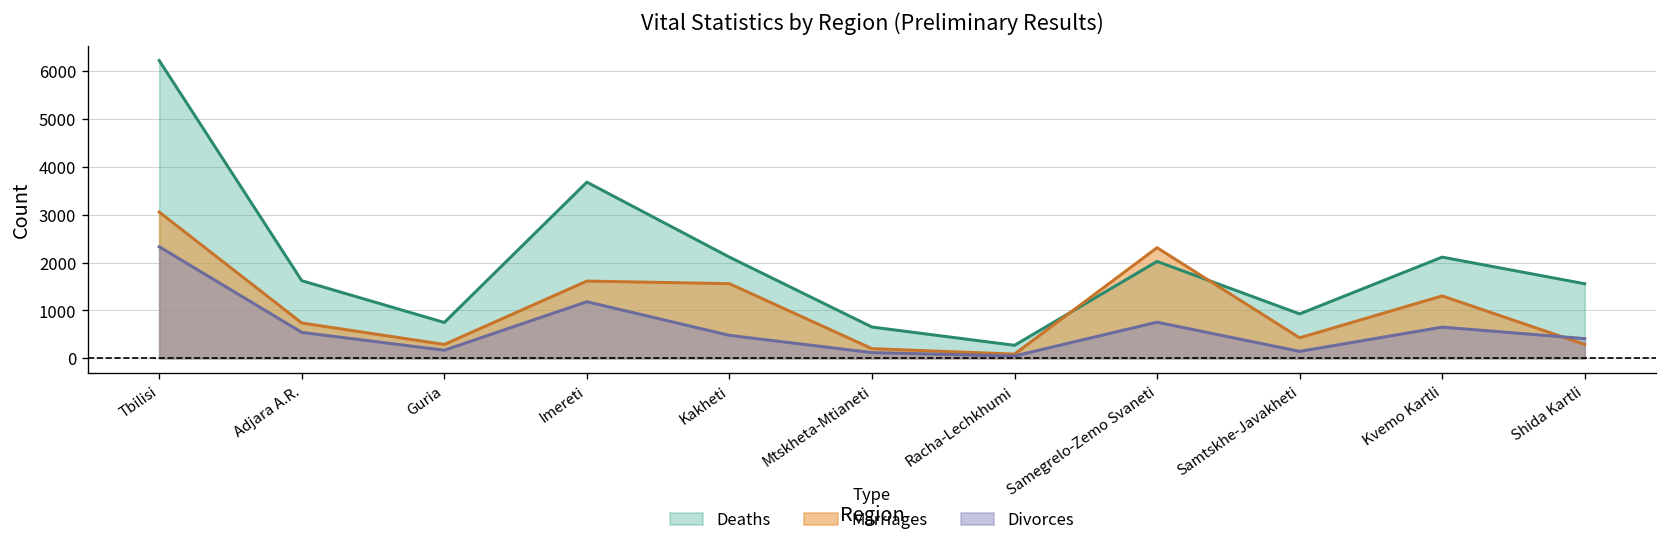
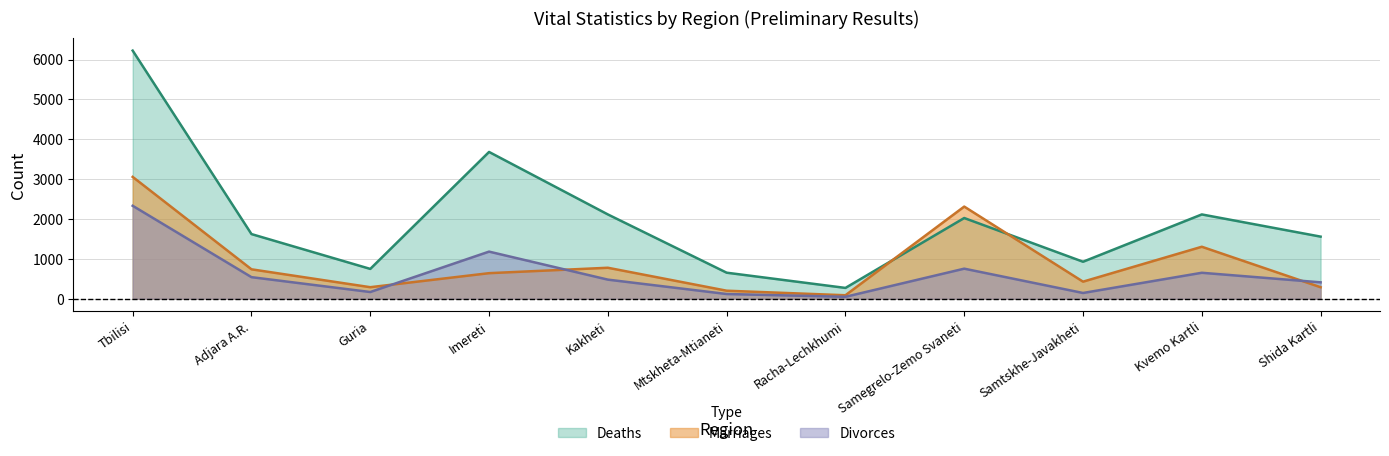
  {
    "Marriages": {
      "Tbilisi": 3100,
      "Adjara A.R.": 700,
      "Guria": 300,
-     "Imereti": 1600,
-     "Kakheti": 1600,
+     "Imereti": 600,
+     "Kakheti": 800,
      "Mtskheta-Mtianeti": 200,
      "Samegrelo-Zemo Svaneti": 2300,
      "Samtskhe-Javakheti": 400,
      "Kvemo Kartli": 1300,
      "Shida Kartli": 300
    }
  }
